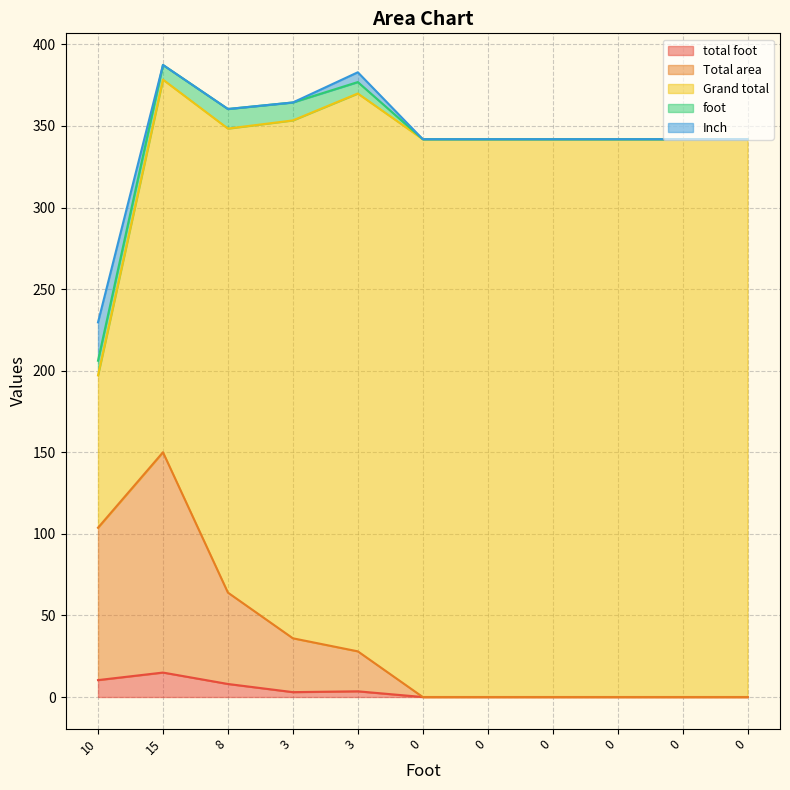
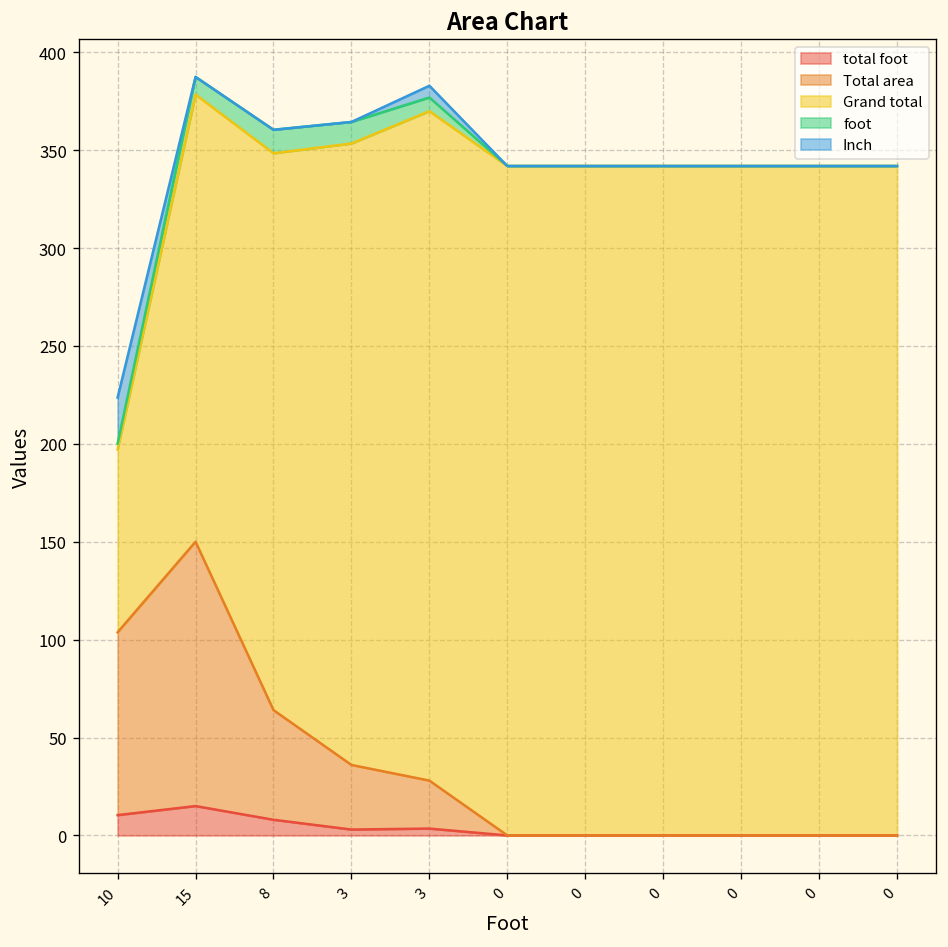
  {
    "foot": {
-     "10": 9
+     "10": 3
    },
    "Inch": {
      "10": 24
    }
  }
